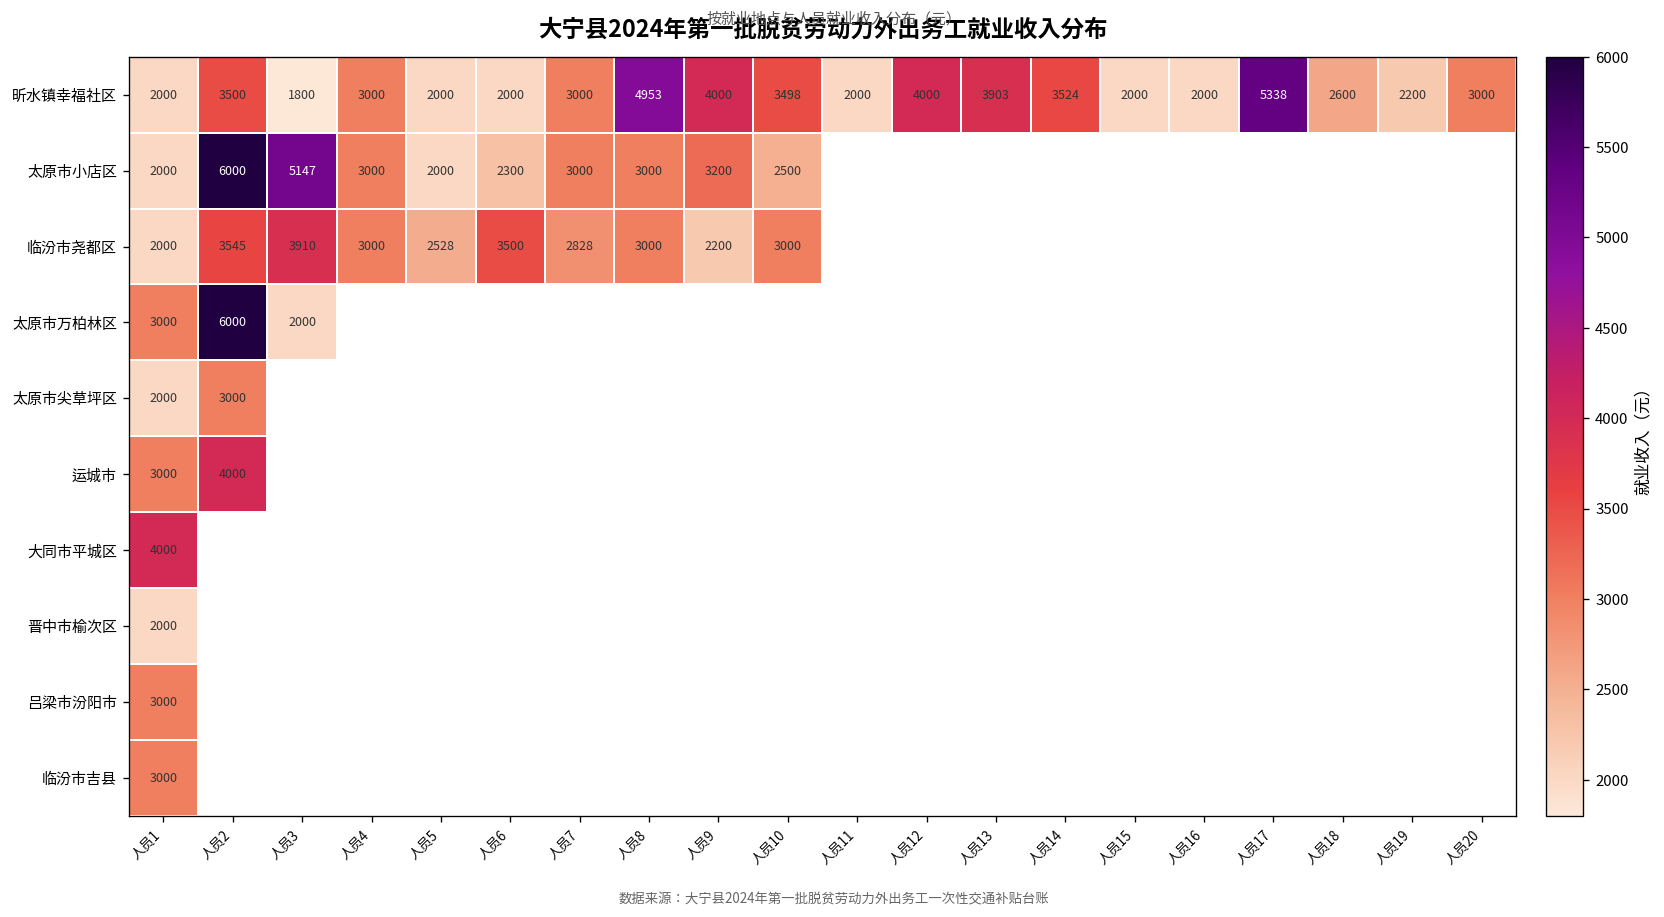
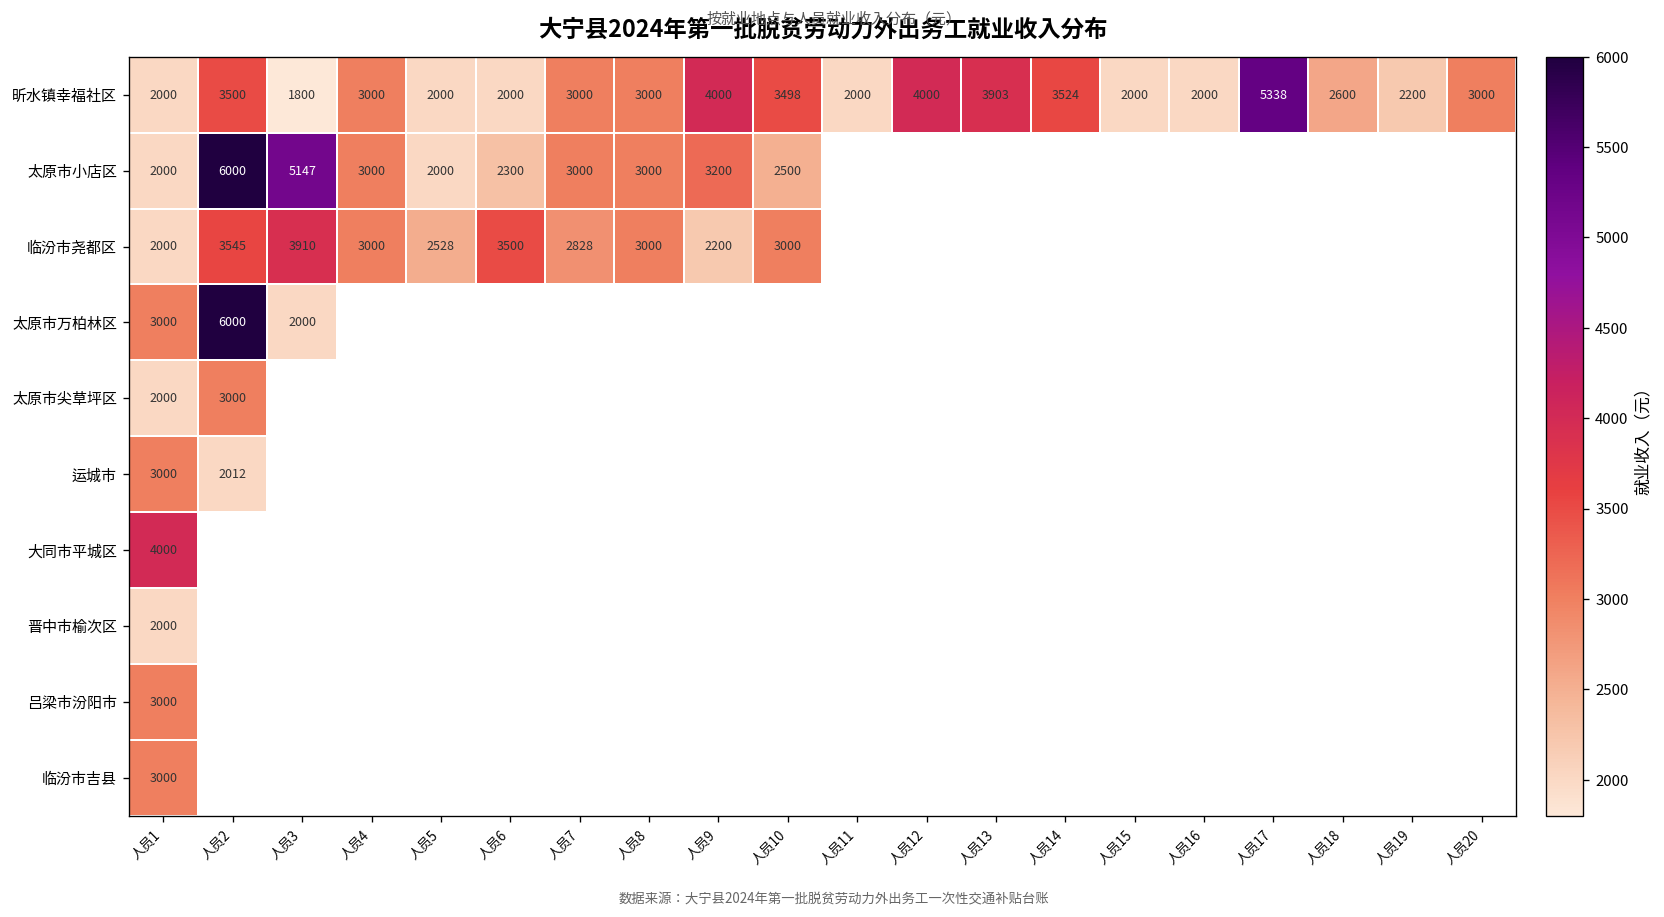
  {
    "昕水镇幸福社区": {
      "人员1": 2000,
      "人员2": 3500,
      "人员3": 1800,
      "人员4": 3000,
      "人员5": 2000,
      "人员6": 2000,
      "人员7": 3000,
-     "人员8": 4953,
+     "人员8": 3000,
      "人员9": 4000,
      "人员10": 3498,
      "人员11": 2000,
      "人员12": 4000,
      "人员13": 3903,
      "人员14": 3524,
      "人员15": 2000,
      "人员16": 2000,
      "人员17": 5338,
      "人员18": 2600,
      "人员19": 2200,
      "人员20": 3000
    },
    "太原市小店区": {
      "人员1": 2000,
      "人员2": 6000,
      "人员3": 5147,
      "人员4": 3000,
      "人员5": 2000,
      "人员6": 2300,
      "人员7": 3000,
      "人员8": 3000,
      "人员9": 3200,
      "人员10": 2500
    },
    "临汾市尧都区": {
      "人员1": 2000,
      "人员2": 3545,
      "人员3": 3910,
      "人员4": 3000,
      "人员5": 2528,
      "人员6": 3500,
      "人员7": 2828,
      "人员8": 3000,
      "人员9": 2200,
      "人员10": 3000
    },
    "太原市万柏林区": {
      "人员1": 3000,
      "人员2": 6000,
      "人员3": 2000
    },
    "太原市尖草坪区": {
      "人员1": 2000,
      "人员2": 3000
    },
    "运城市": {
      "人员1": 3000,
-     "人员2": 4000
+     "人员2": 2012
    },
    "大同市平城区": {
      "人员1": 4000
    },
    "晋中市榆次区": {
      "人员1": 2000
    },
    "吕梁市汾阳市": {
      "人员1": 3000
    },
    "临汾市吉县": {
      "人员1": 3000
    }
  }
